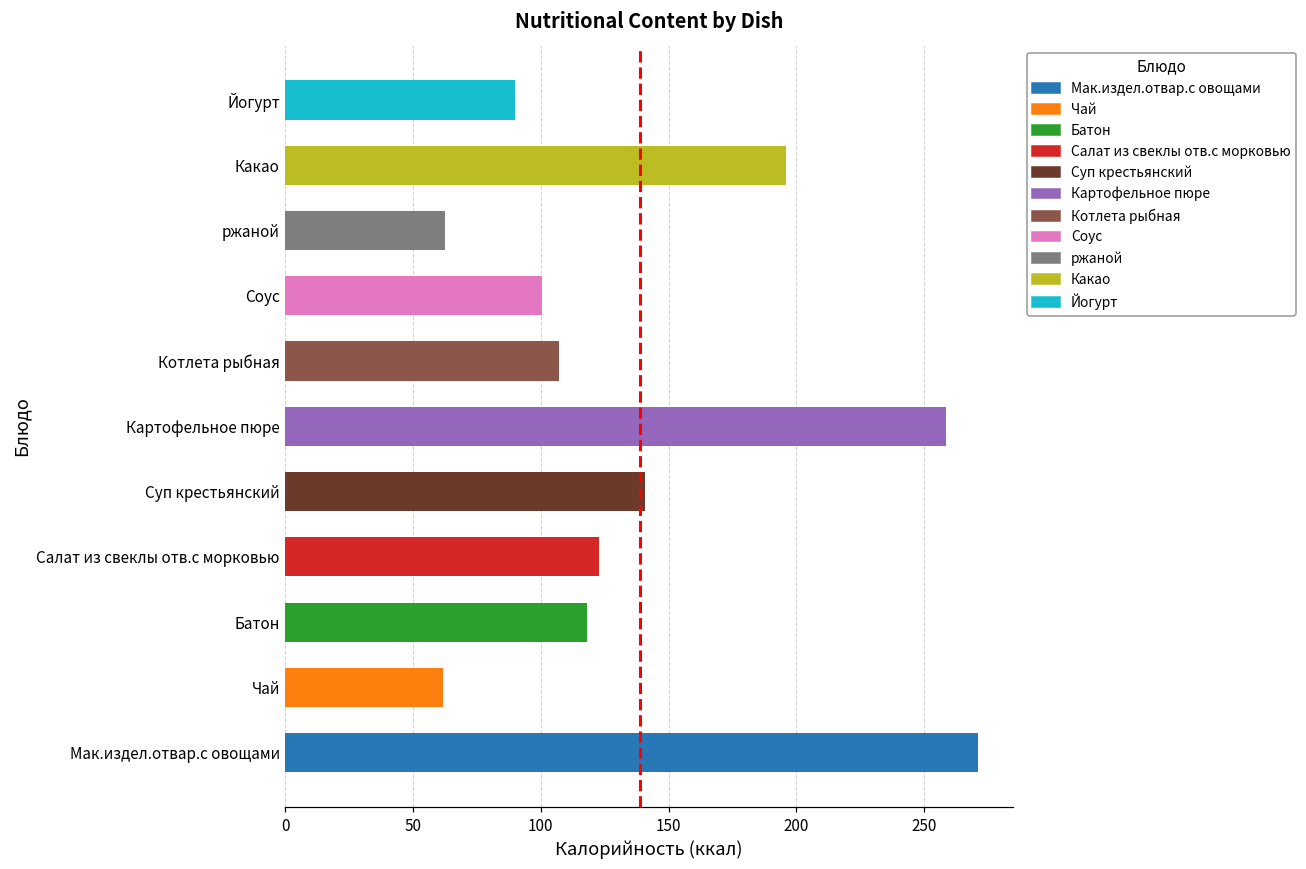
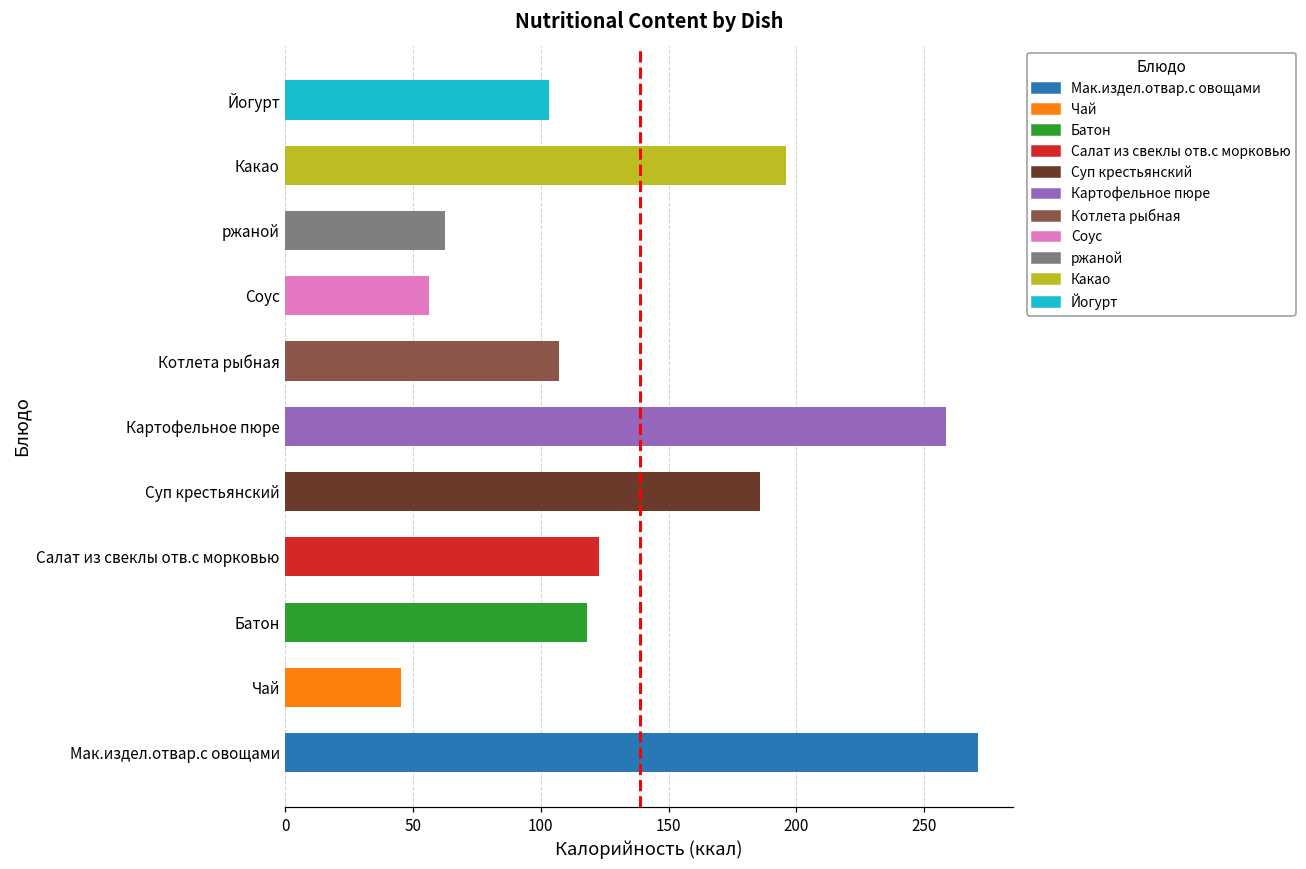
  {
-   "Йогурт": 90,
+   "Йогурт": 103,
    "Какао": 196,
    "ржаной": 63,
-   "Соус": 100,
+   "Соус": 56,
    "Котлета рыбная": 107,
    "Картофельное пюре": 259,
-   "Суп крестьянский": 141,
+   "Суп крестьянский": 186,
    "Салат из свеклы отв.с морковью": 123,
    "Батон": 118,
-   "Чай": 62,
+   "Чай": 45,
    "Мак.издел.отвар.с овощами": 271
  }
